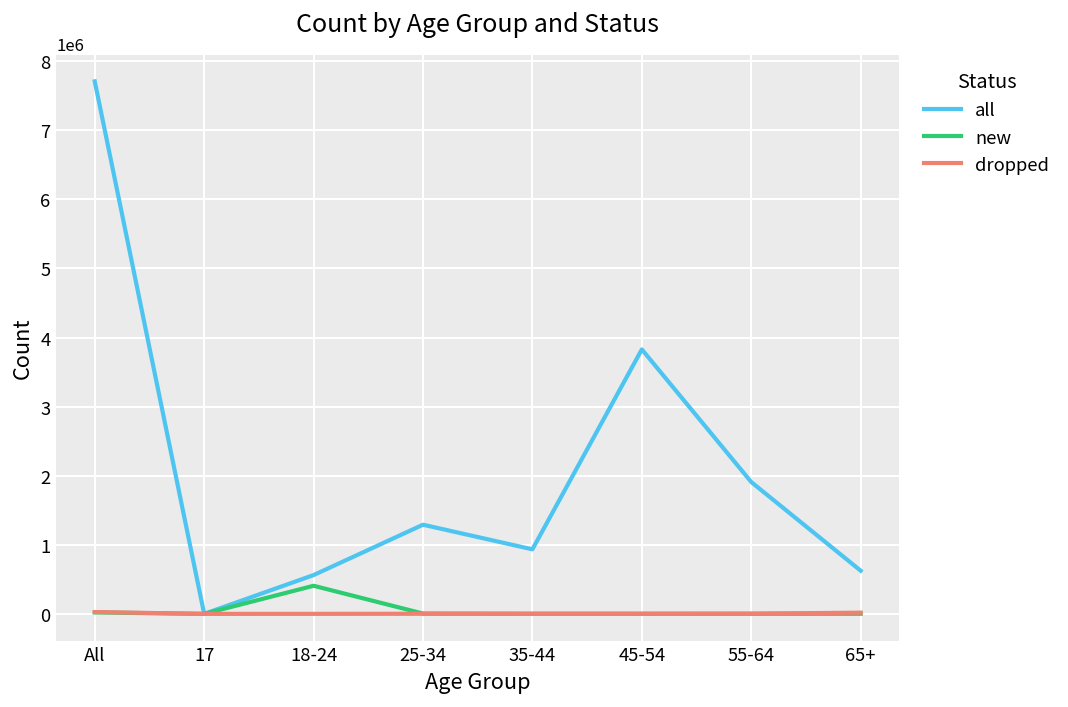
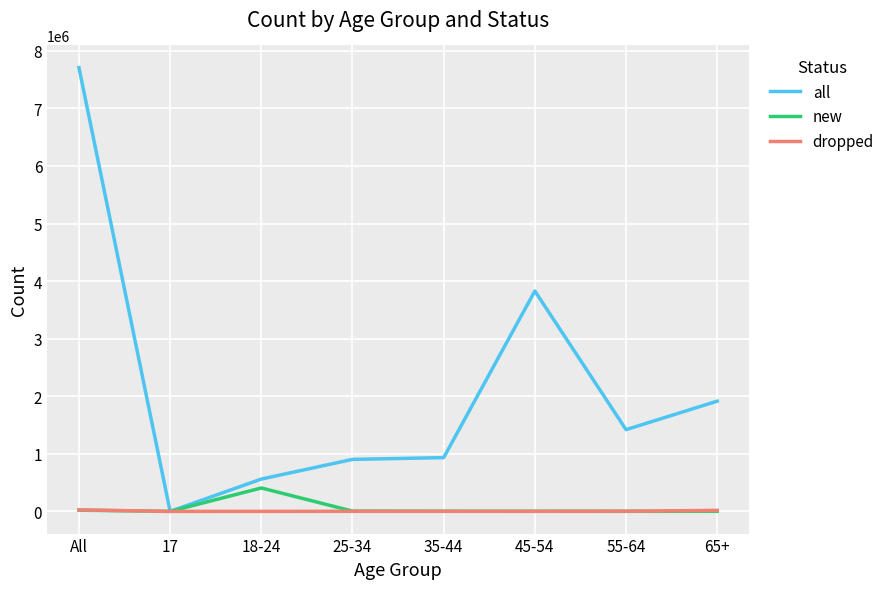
  {
    "all": {
      "All": 7700000,
      "18-24": 600000,
-     "25-34": 1300000,
+     "25-34": 900000,
      "35-44": 900000,
      "45-54": 3800000,
-     "55-64": 1900000,
-     "65+": 600000
+     "55-64": 1400000,
+     "65+": 1900000
    },
    "new": {
      "18-24": 400000
    },
    "dropped": {
      "18-24": 0
    }
  }
